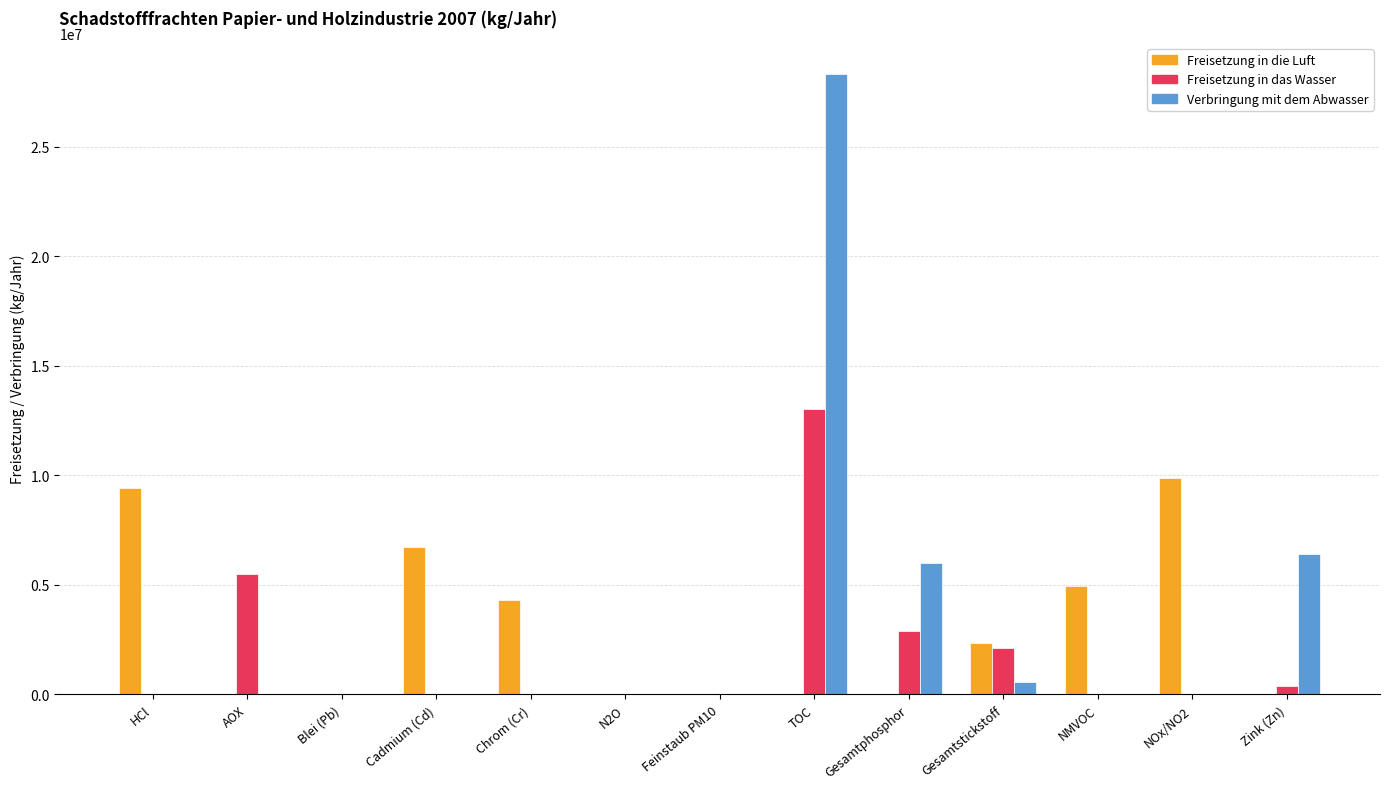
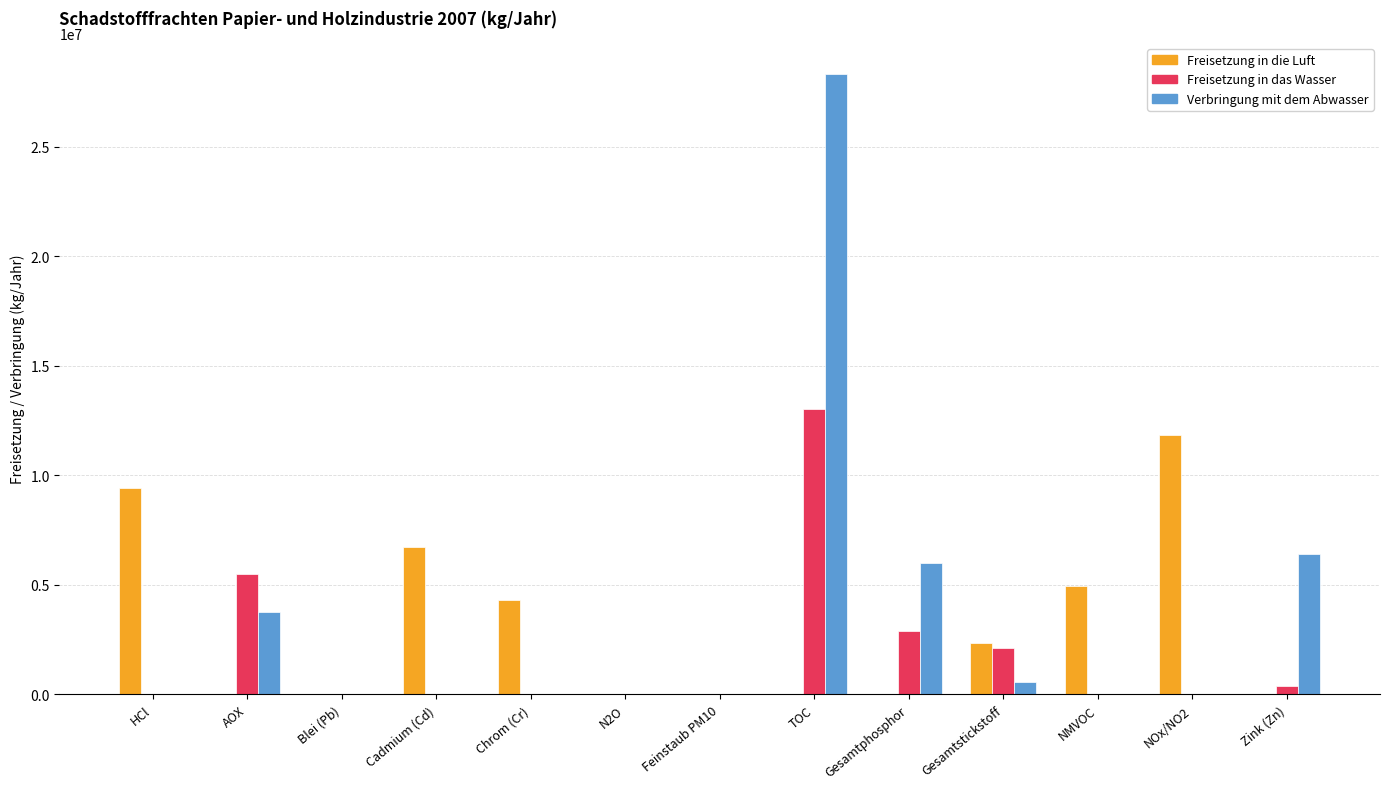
  {
    "Freisetzung in die Luft": {
      "HCl": 9400000,
      "AOX": 0,
      "Blei (Pb)": 0,
      "Cadmium (Cd)": 6700000,
      "Chrom (Cr)": 4300000,
      "N2O": 0,
      "Feinstaub PM10": 0,
      "TOC": 0,
      "Gesamtphosphor": 0,
      "Gesamtstickstoff": 2400000,
      "NMVOC": 4900000,
-     "NOx/NO2": 9900000,
+     "NOx/NO2": 11800000,
      "Zink (Zn)": 0
    },
    "Freisetzung in das Wasser": {
      "HCl": 0,
      "AOX": 5500000,
      "Chrom (Cr)": 0,
      "N2O": 0,
      "Feinstaub PM10": 0,
      "TOC": 13000000,
      "Gesamtphosphor": 2900000,
      "Gesamtstickstoff": 2100000,
      "NMVOC": 0,
      "NOx/NO2": 0,
      "Zink (Zn)": 400000
    },
    "Verbringung mit dem Abwasser": {
      "HCl": 0,
-     "AOX": 0,
+     "AOX": 3800000,
      "N2O": 0,
      "Feinstaub PM10": 0,
      "TOC": 28300000,
      "Gesamtphosphor": 6000000,
      "Gesamtstickstoff": 600000,
      "NMVOC": 0,
      "NOx/NO2": 0,
      "Zink (Zn)": 6400000
    }
  }
